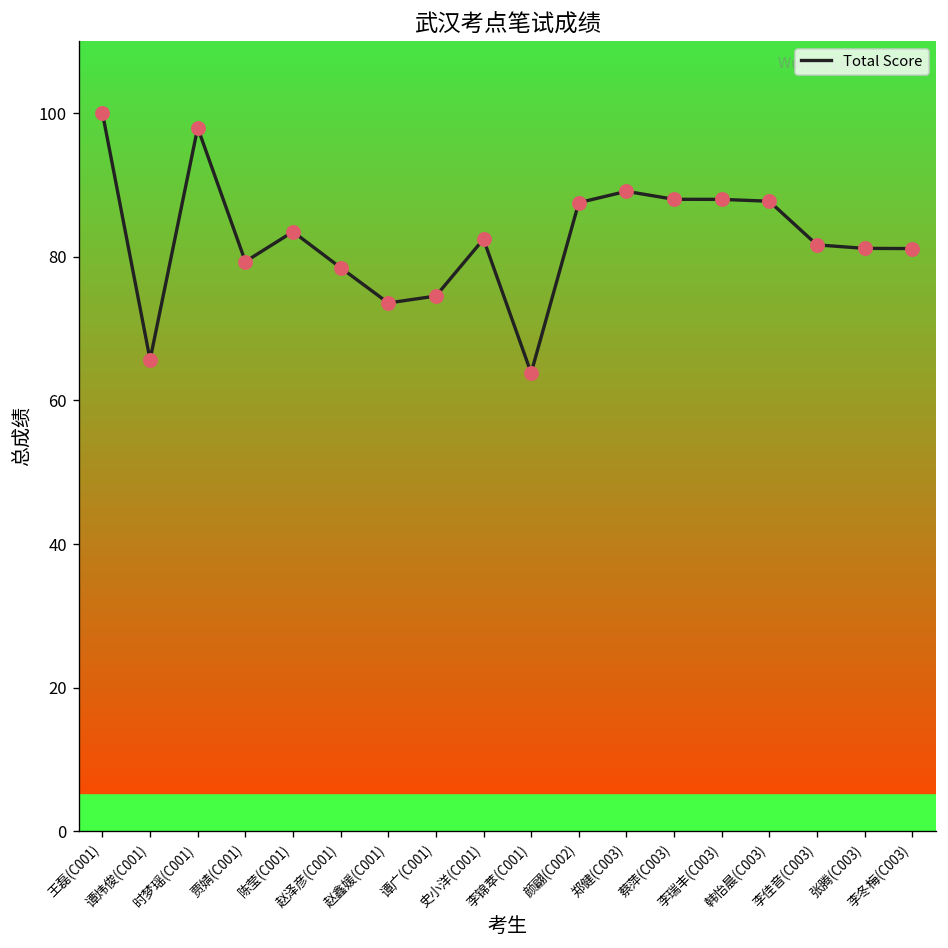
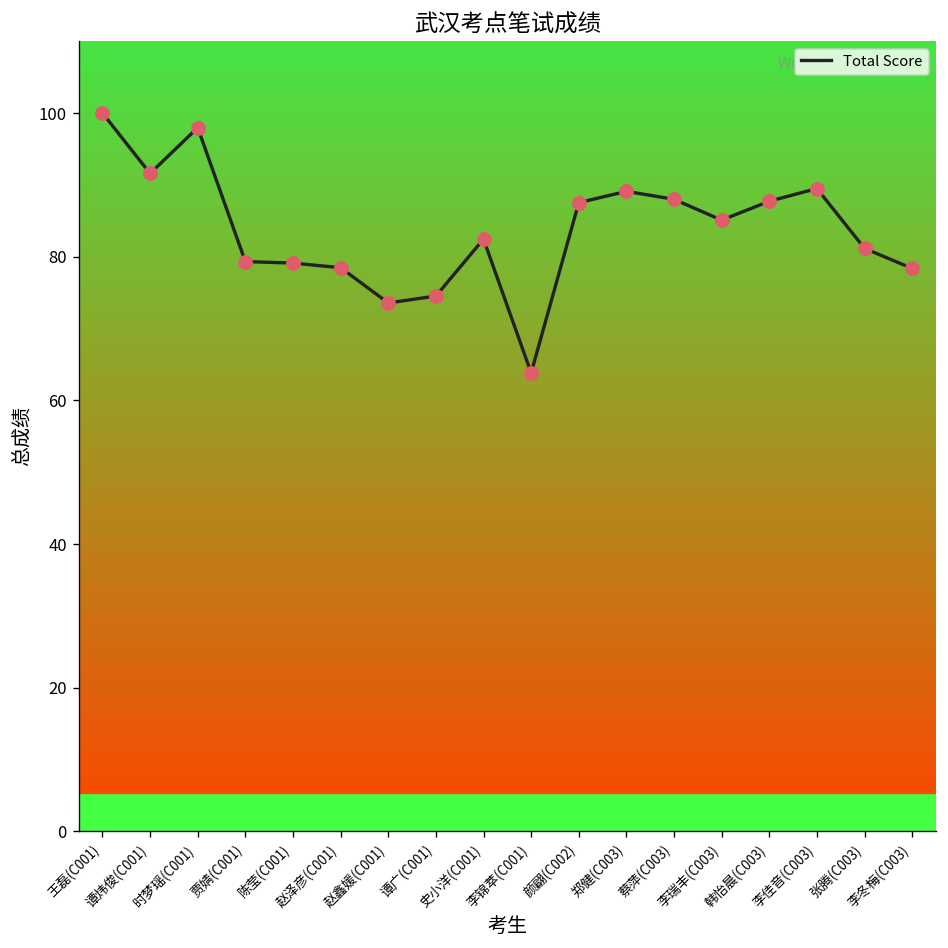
  {
    "王磊(C001)": 100,
-   "谭炜俊(C001)": 66,
+   "谭炜俊(C001)": 92,
    "时梦瑶(C001)": 98,
    "贾婧(C001)": 79,
-   "陈莹(C001)": 83,
+   "陈莹(C001)": 79,
    "赵泽彦(C001)": 78,
    "赵鑫媛(C001)": 74,
    "谭广(C001)": 75,
    "史小洋(C001)": 82,
    "李锦萃(C001)": 64,
    "颜翩(C002)": 88,
    "郑健(C003)": 89,
    "蔡萍(C003)": 88,
-   "李瑞丰(C003)": 88,
+   "李瑞丰(C003)": 85,
    "韩怡晨(C003)": 88,
-   "李佳音(C003)": 82,
+   "李佳音(C003)": 89,
    "张腾(C003)": 81,
-   "李冬梅(C003)": 81
+   "李冬梅(C003)": 78
  }
